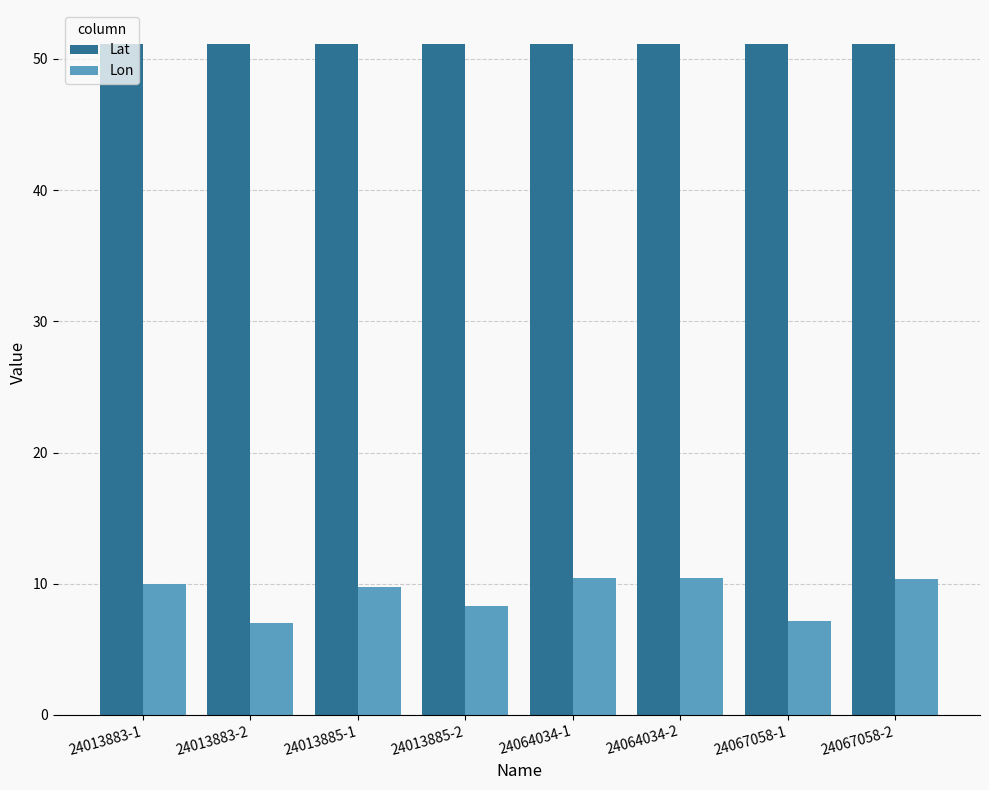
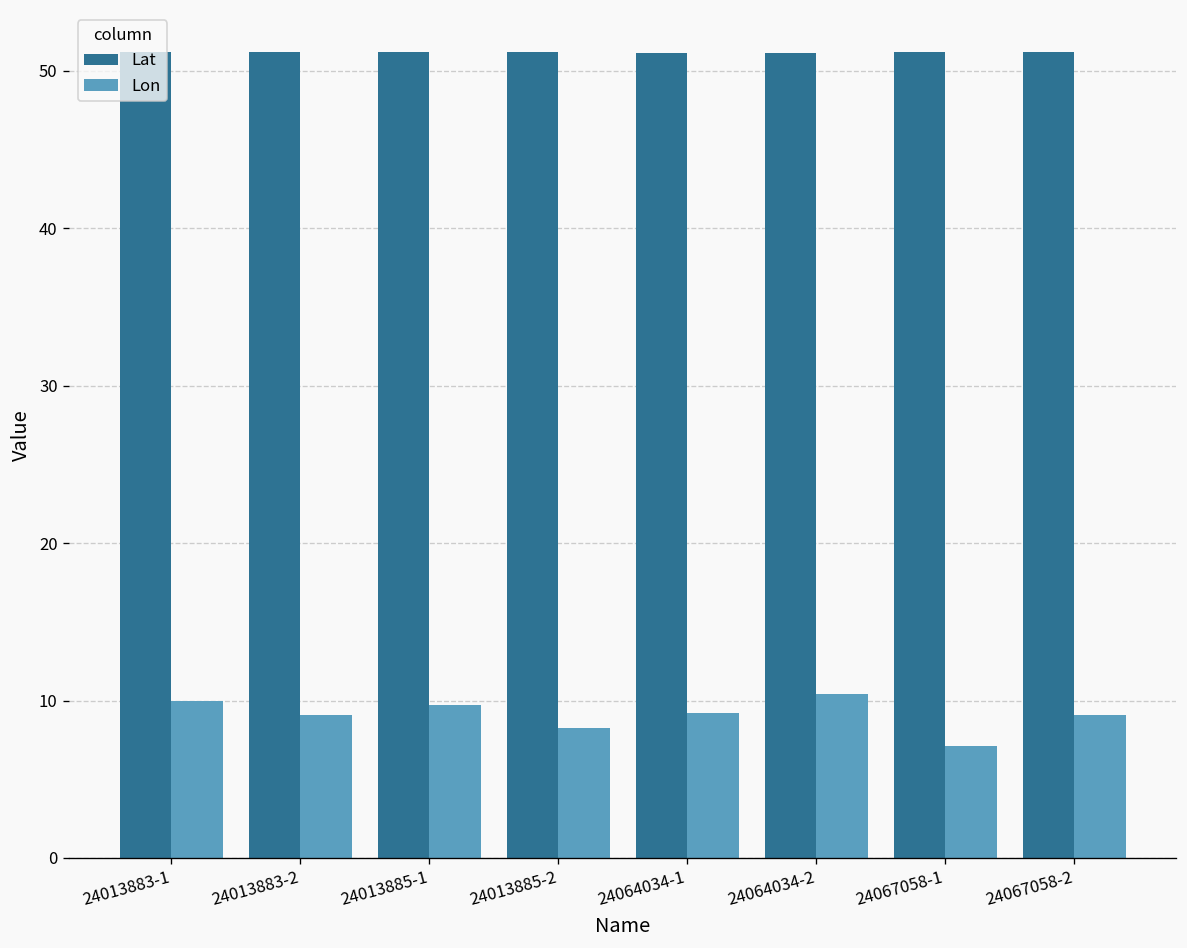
  {
    "Lat": {
      "24013883-2": 51.2,
      "24013885-1": 51.2,
      "24013885-2": 51.2,
      "24064034-1": 51.1,
      "24064034-2": 51.1,
      "24067058-1": 51.2,
      "24067058-2": 51.2
    },
    "Lon": {
      "24013883-1": 10.0,
-     "24013883-2": 7.0,
+     "24013883-2": 9.1,
      "24013885-1": 9.7,
      "24013885-2": 8.3,
-     "24064034-1": 10.4,
+     "24064034-1": 9.2,
      "24064034-2": 10.4,
      "24067058-1": 7.1,
-     "24067058-2": 10.3
+     "24067058-2": 9.1
    }
  }
